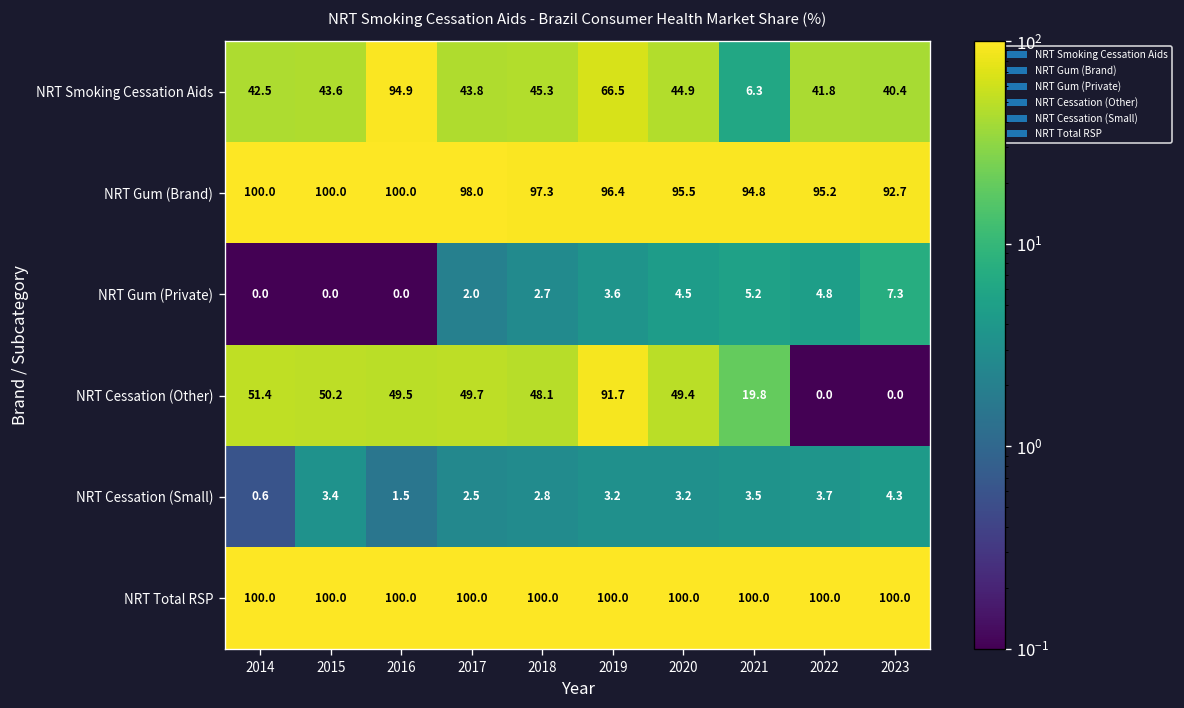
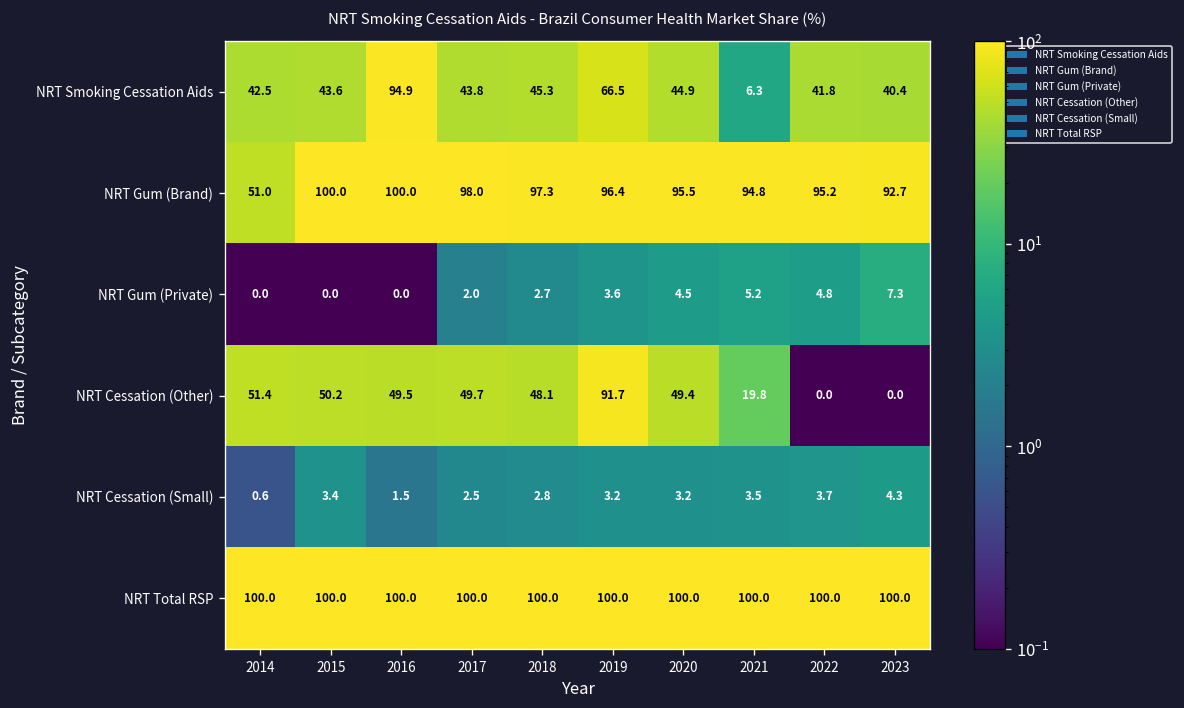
  {
    "NRT Smoking Cessation Aids": {
      "2014": 42.5,
      "2015": 43.6,
      "2016": 94.9,
      "2017": 43.8,
      "2018": 45.3,
      "2019": 66.5,
      "2020": 44.9,
      "2021": 6.3,
      "2022": 41.8,
      "2023": 40.4
    },
    "NRT Gum (Brand)": {
-     "2014": 100.0,
+     "2014": 51.0,
      "2015": 100.0,
      "2016": 100.0,
      "2017": 98.0,
      "2018": 97.3,
      "2019": 96.4,
      "2020": 95.5,
      "2021": 94.8,
      "2022": 95.2,
      "2023": 92.7
    },
    "NRT Gum (Private)": {
      "2014": 0.0,
      "2015": 0.0,
      "2016": 0.0,
      "2017": 2.0,
      "2018": 2.7,
      "2019": 3.6,
      "2020": 4.5,
      "2021": 5.2,
      "2022": 4.8,
      "2023": 7.3
    },
    "NRT Cessation (Other)": {
      "2014": 51.4,
      "2015": 50.2,
      "2016": 49.5,
      "2017": 49.7,
      "2018": 48.1,
      "2019": 91.7,
      "2020": 49.4,
      "2021": 19.8,
      "2022": 0.0,
      "2023": 0.0
    },
    "NRT Cessation (Small)": {
      "2014": 0.6,
      "2015": 3.4,
      "2016": 1.5,
      "2017": 2.5,
      "2018": 2.8,
      "2019": 3.2,
      "2020": 3.2,
      "2021": 3.5,
      "2022": 3.7,
      "2023": 4.3
    },
    "NRT Total RSP": {
      "2014": 100.0,
      "2015": 100.0,
      "2016": 100.0,
      "2017": 100.0,
      "2018": 100.0,
      "2019": 100.0,
      "2020": 100.0,
      "2021": 100.0,
      "2022": 100.0,
      "2023": 100.0
    }
  }
